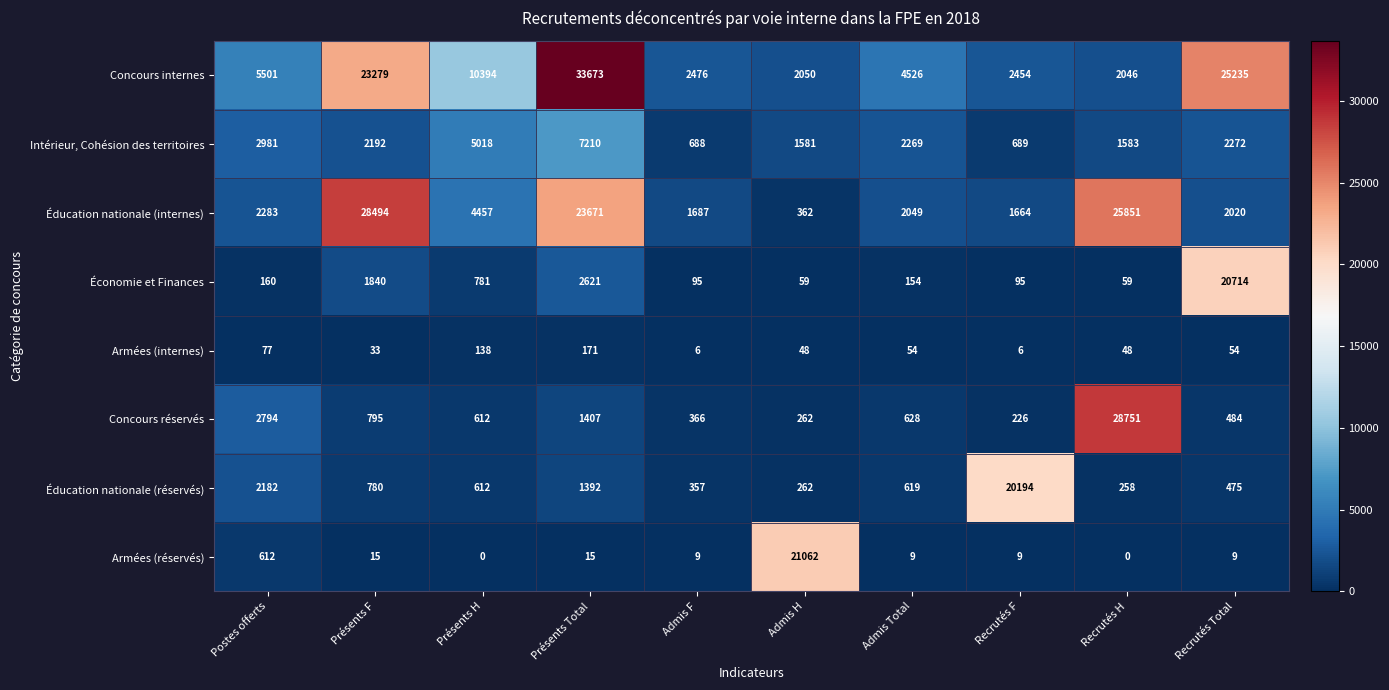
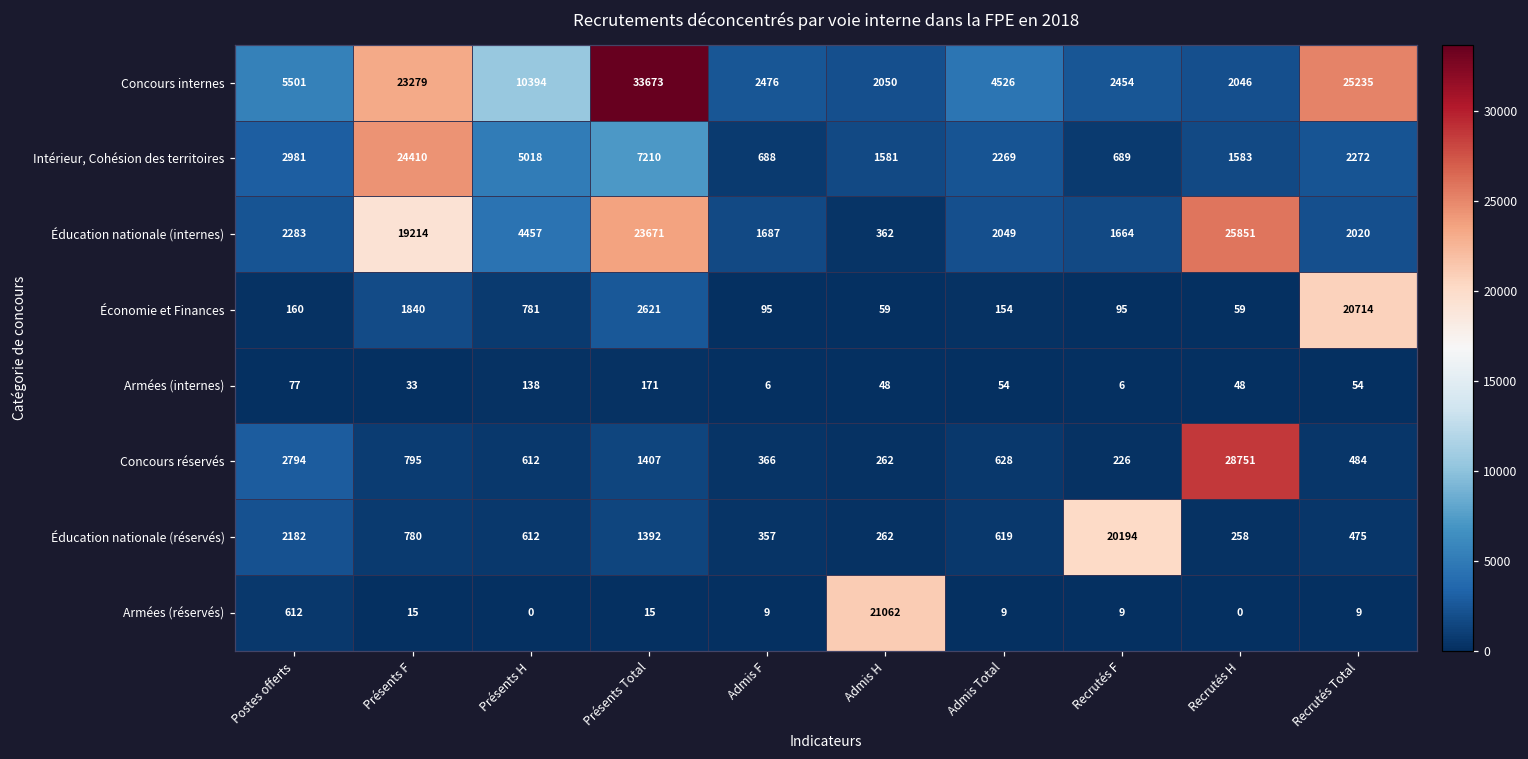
  {
    "Concours internes": {
      "Postes offerts": 5501,
      "Présents F": 23279,
      "Présents H": 10394,
      "Présents Total": 33673,
      "Admis F": 2476,
      "Admis H": 2050,
      "Admis Total": 4526,
      "Recrutés F": 2454,
      "Recrutés H": 2046,
      "Recrutés Total": 25235
    },
    "Intérieur, Cohésion des territoires": {
      "Postes offerts": 2981,
-     "Présents F": 2192,
+     "Présents F": 24410,
      "Présents H": 5018,
      "Présents Total": 7210,
      "Admis F": 688,
      "Admis H": 1581,
      "Admis Total": 2269,
      "Recrutés F": 689,
      "Recrutés H": 1583,
      "Recrutés Total": 2272
    },
    "Éducation nationale (internes)": {
      "Postes offerts": 2283,
-     "Présents F": 28494,
+     "Présents F": 19214,
      "Présents H": 4457,
      "Présents Total": 23671,
      "Admis F": 1687,
      "Admis H": 362,
      "Admis Total": 2049,
      "Recrutés F": 1664,
      "Recrutés H": 25851,
      "Recrutés Total": 2020
    },
    "Économie et Finances": {
      "Postes offerts": 160,
      "Présents F": 1840,
      "Présents H": 781,
      "Présents Total": 2621,
      "Admis F": 95,
      "Admis H": 59,
      "Admis Total": 154,
      "Recrutés F": 95,
      "Recrutés H": 59,
      "Recrutés Total": 20714
    },
    "Armées (internes)": {
      "Postes offerts": 77,
      "Présents F": 33,
      "Présents H": 138,
      "Présents Total": 171,
      "Admis F": 6,
      "Admis H": 48,
      "Admis Total": 54,
      "Recrutés F": 6,
      "Recrutés H": 48,
      "Recrutés Total": 54
    },
    "Concours réservés": {
      "Postes offerts": 2794,
      "Présents F": 795,
      "Présents H": 612,
      "Présents Total": 1407,
      "Admis F": 366,
      "Admis H": 262,
      "Admis Total": 628,
      "Recrutés F": 226,
      "Recrutés H": 28751,
      "Recrutés Total": 484
    },
    "Éducation nationale (réservés)": {
      "Postes offerts": 2182,
      "Présents F": 780,
      "Présents H": 612,
      "Présents Total": 1392,
      "Admis F": 357,
      "Admis H": 262,
      "Admis Total": 619,
      "Recrutés F": 20194,
      "Recrutés H": 258,
      "Recrutés Total": 475
    },
    "Armées (réservés)": {
      "Postes offerts": 612,
      "Présents F": 15,
      "Présents H": 0,
      "Présents Total": 15,
      "Admis F": 9,
      "Admis H": 21062,
      "Admis Total": 9,
      "Recrutés F": 9,
      "Recrutés H": 0,
      "Recrutés Total": 9
    }
  }
